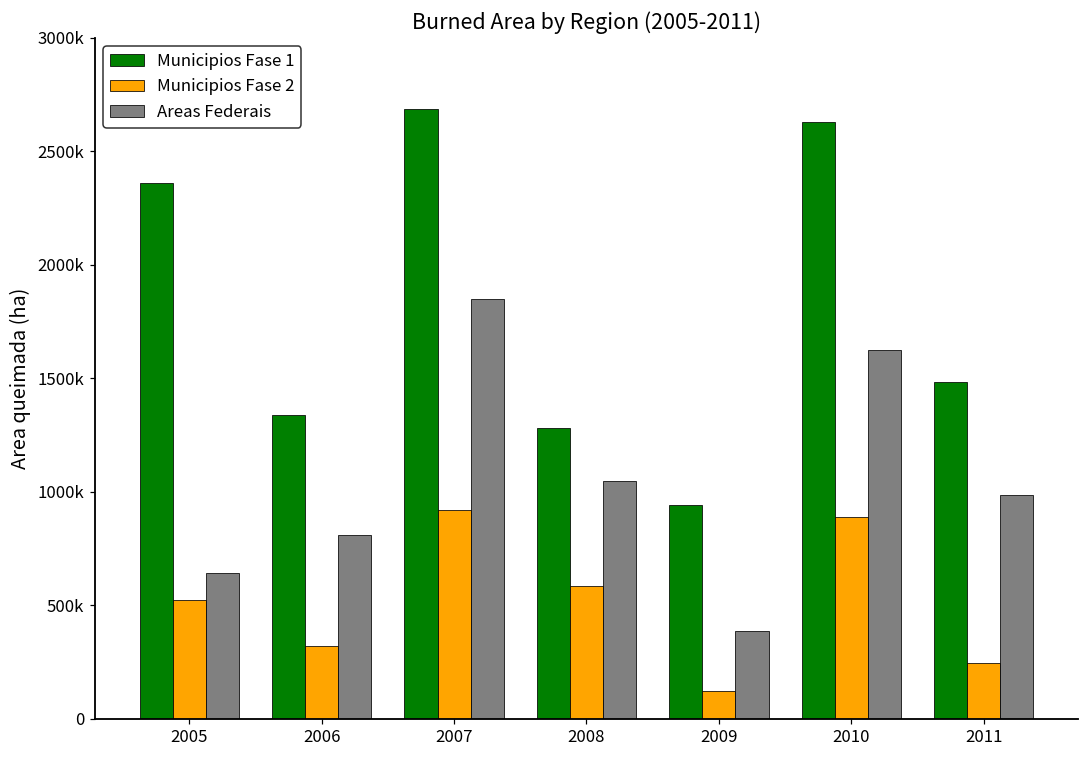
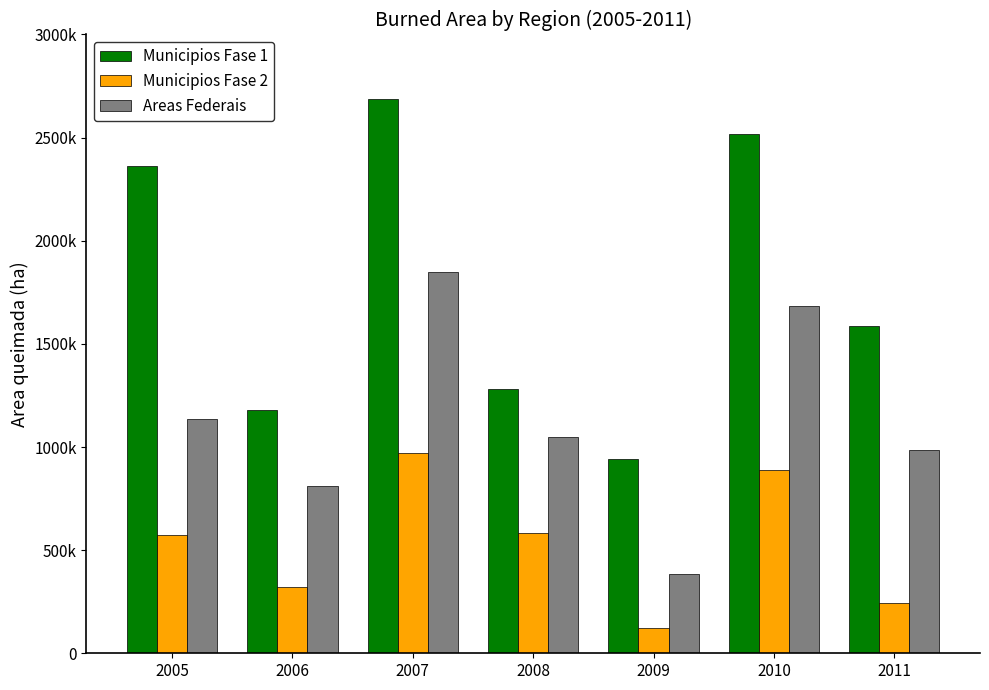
  {
    "Municipios Fase 1": {
      "2005": 2360000,
-     "2006": 1340000,
+     "2006": 1180000,
      "2007": 2690000,
      "2008": 1280000,
      "2009": 940000,
-     "2010": 2630000,
-     "2011": 1480000
+     "2010": 2520000,
+     "2011": 1590000
    },
    "Municipios Fase 2": {
-     "2005": 520000,
+     "2005": 570000,
      "2006": 320000,
-     "2007": 920000,
+     "2007": 970000,
      "2008": 590000,
      "2009": 120000,
      "2010": 890000,
      "2011": 240000
    },
    "Areas Federais": {
-     "2005": 640000,
+     "2005": 1140000,
      "2006": 810000,
      "2007": 1850000,
      "2008": 1050000,
      "2009": 390000,
-     "2010": 1630000,
+     "2010": 1680000,
      "2011": 980000
    }
  }
